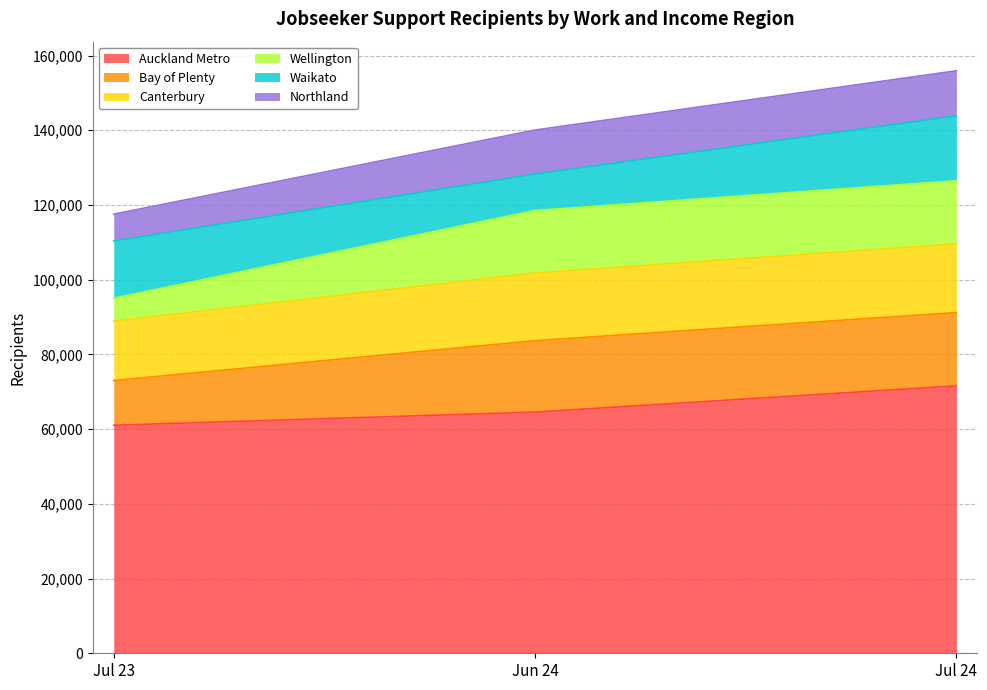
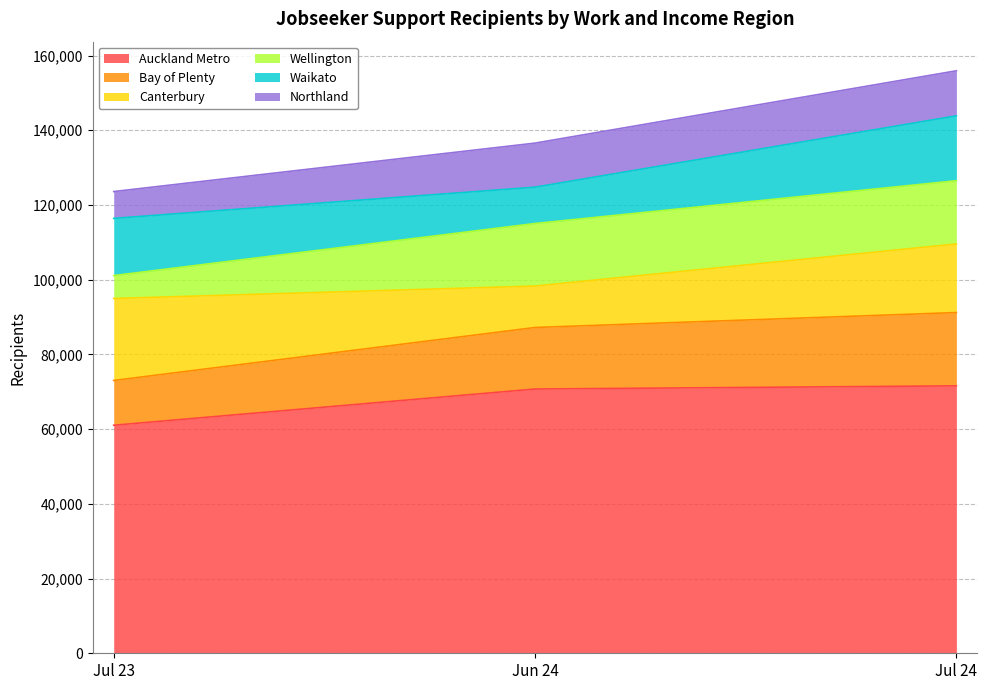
  {
    "Auckland Metro": {
      "Jul 23": "61,000",
-     "Jun 24": "65,000",
+     "Jun 24": "71,000",
      "Jul 24": "72,000"
    },
    "Bay of Plenty": {
      "Jul 23": "12,000",
-     "Jun 24": "19,000",
+     "Jun 24": "16,000",
      "Jul 24": "20,000"
    },
    "Canterbury": {
-     "Jul 23": "16,000",
-     "Jun 24": "18,000",
+     "Jul 23": "22,000",
+     "Jun 24": "11,000",
      "Jul 24": "18,000"
    },
    "Wellington": {
      "Jul 23": "6,000",
      "Jun 24": "17,000",
      "Jul 24": "17,000"
    },
    "Waikato": {
      "Jul 23": "15,000",
      "Jun 24": "10,000",
      "Jul 24": "17,000"
    },
    "Northland": {
      "Jul 23": "7,000",
      "Jun 24": "12,000",
      "Jul 24": "12,000"
    }
  }
